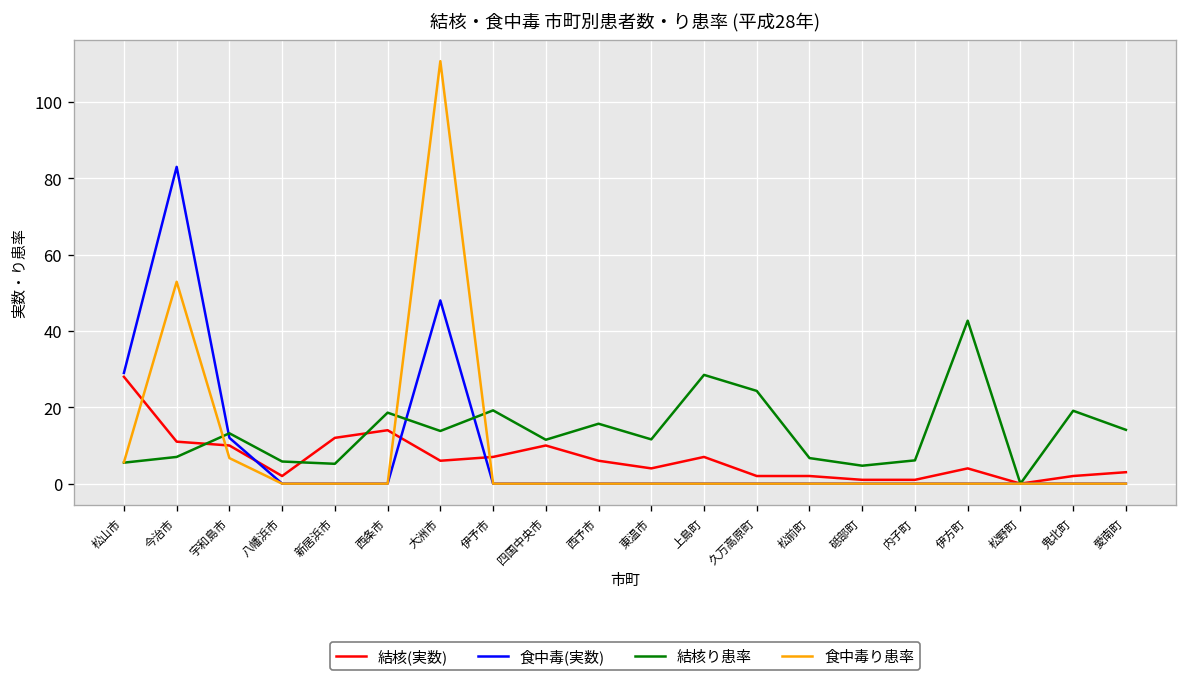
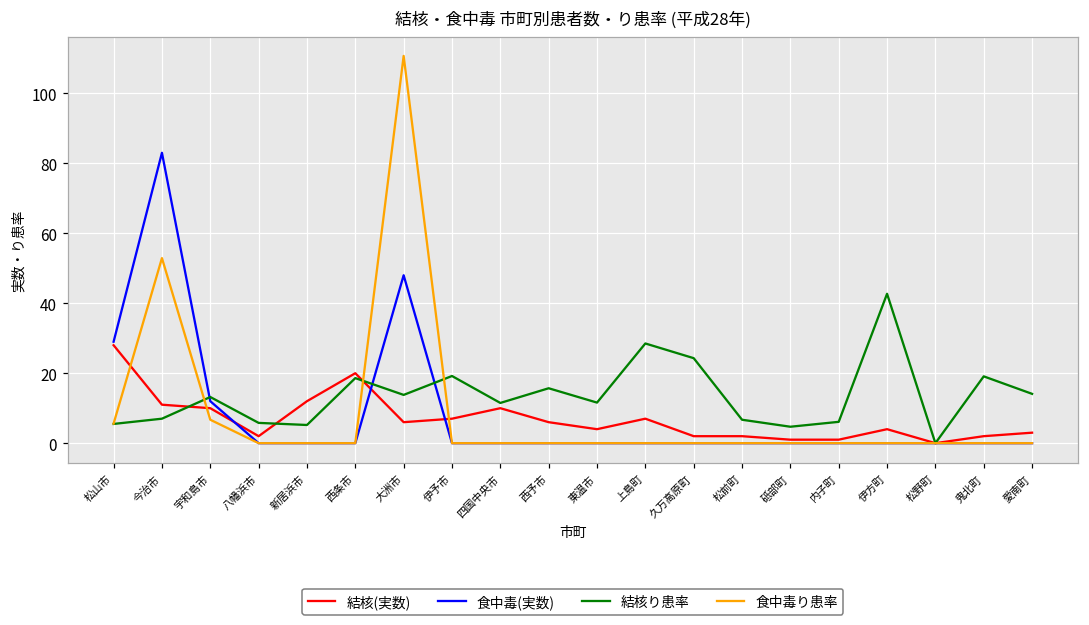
  {
    "結核(実数)": {
      "松山市": 28,
      "今治市": 11,
      "宇和島市": 10,
      "八幡浜市": 2,
      "新居浜市": 12,
-     "西条市": 14,
+     "西条市": 20,
      "大洲市": 6,
      "伊予市": 7,
      "四国中央市": 10,
      "西予市": 6,
      "東温市": 4,
      "上島町": 7,
      "久万高原町": 2,
      "松前町": 2,
      "砥部町": 1,
      "内子町": 1,
      "伊方町": 4,
      "鬼北町": 2,
      "愛南町": 3
    },
    "食中毒(実数)": {
      "松山市": 29,
      "今治市": 83,
      "宇和島市": 12,
      "大洲市": 48
    },
    "結核り患率": {
      "今治市": 7,
      "宇和島市": 13,
      "八幡浜市": 6,
      "新居浜市": 5,
      "西条市": 19,
      "大洲市": 14,
      "伊予市": 19,
      "四国中央市": 12,
      "西予市": 16,
      "東温市": 12,
      "上島町": 29,
      "久万高原町": 24,
      "松前町": 7,
      "砥部町": 5,
      "内子町": 6,
      "伊方町": 43,
      "鬼北町": 19,
      "愛南町": 14
    },
    "食中毒り患率": {
      "今治市": 53,
      "宇和島市": 7,
      "大洲市": 111
    }
  }
